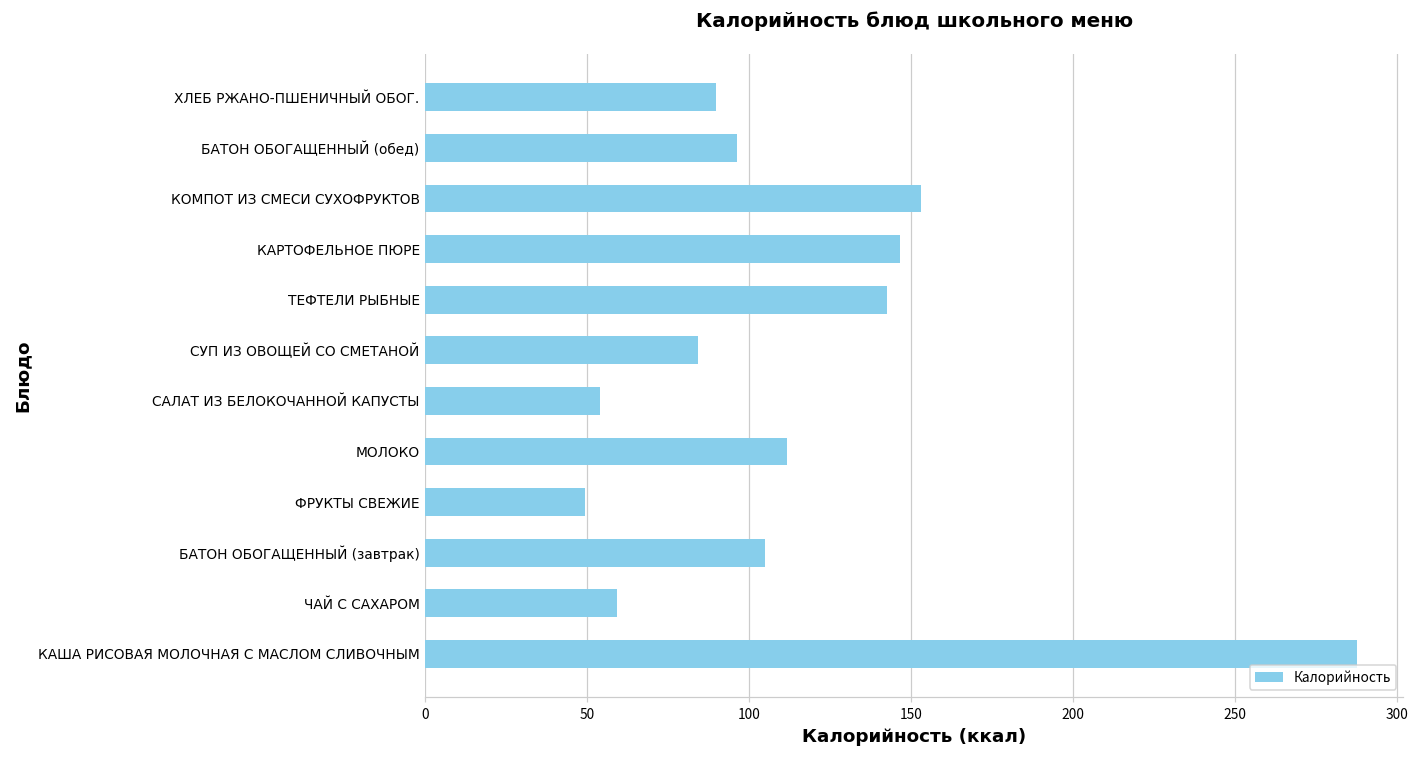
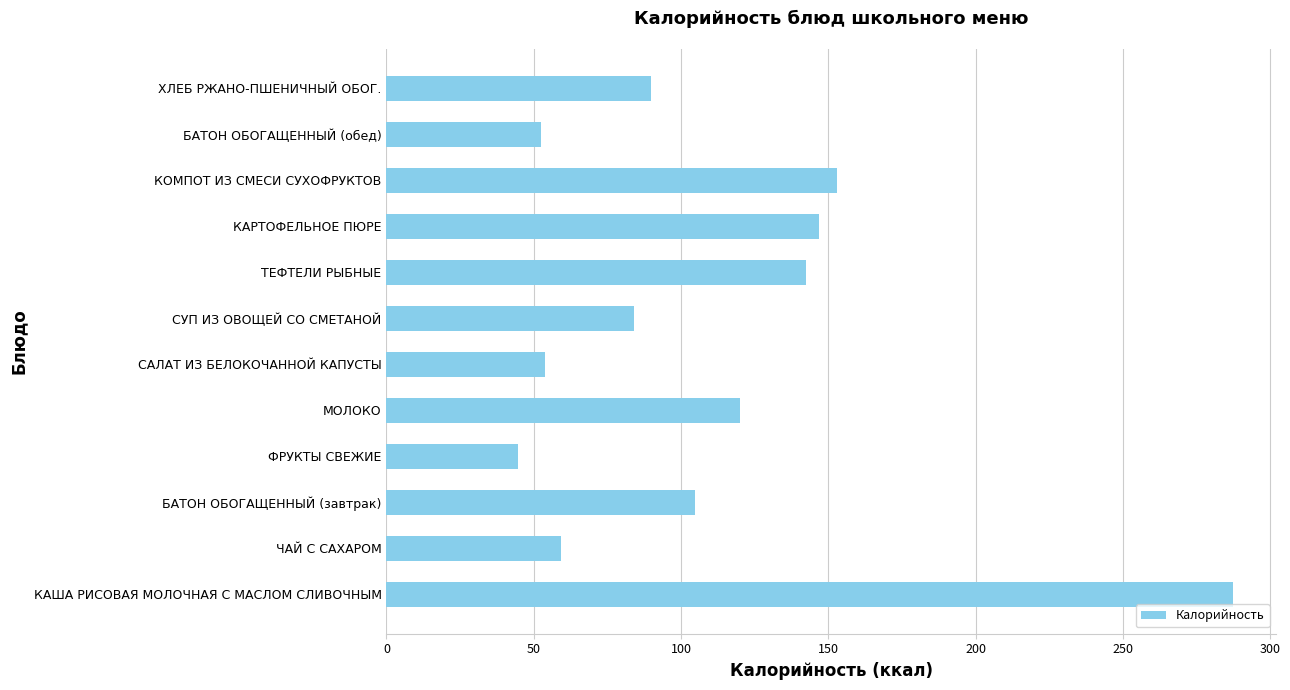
  {
    "ХЛЕБ РЖАНО-ПШЕНИЧНЫЙ ОБОГ.": 90,
-   "БАТОН ОБОГАЩЕННЫЙ (обед)": 96,
+   "БАТОН ОБОГАЩЕННЫЙ (обед)": 52,
    "КОМПОТ ИЗ СМЕСИ СУХОФРУКТОВ": 153,
    "КАРТОФЕЛЬНОЕ ПЮРЕ": 147,
    "ТЕФТЕЛИ РЫБНЫЕ": 143,
    "СУП ИЗ ОВОЩЕЙ СО СМЕТАНОЙ": 84,
    "САЛАТ ИЗ БЕЛОКОЧАННОЙ КАПУСТЫ": 54,
-   "МОЛОКО": 112,
-   "ФРУКТЫ СВЕЖИЕ": 50,
+   "МОЛОКО": 120,
+   "ФРУКТЫ СВЕЖИЕ": 45,
    "БАТОН ОБОГАЩЕННЫЙ (завтрак)": 105,
    "ЧАЙ С САХАРОМ": 59,
    "КАША РИСОВАЯ МОЛОЧНАЯ С МАСЛОМ СЛИВОЧНЫМ": 288
  }
